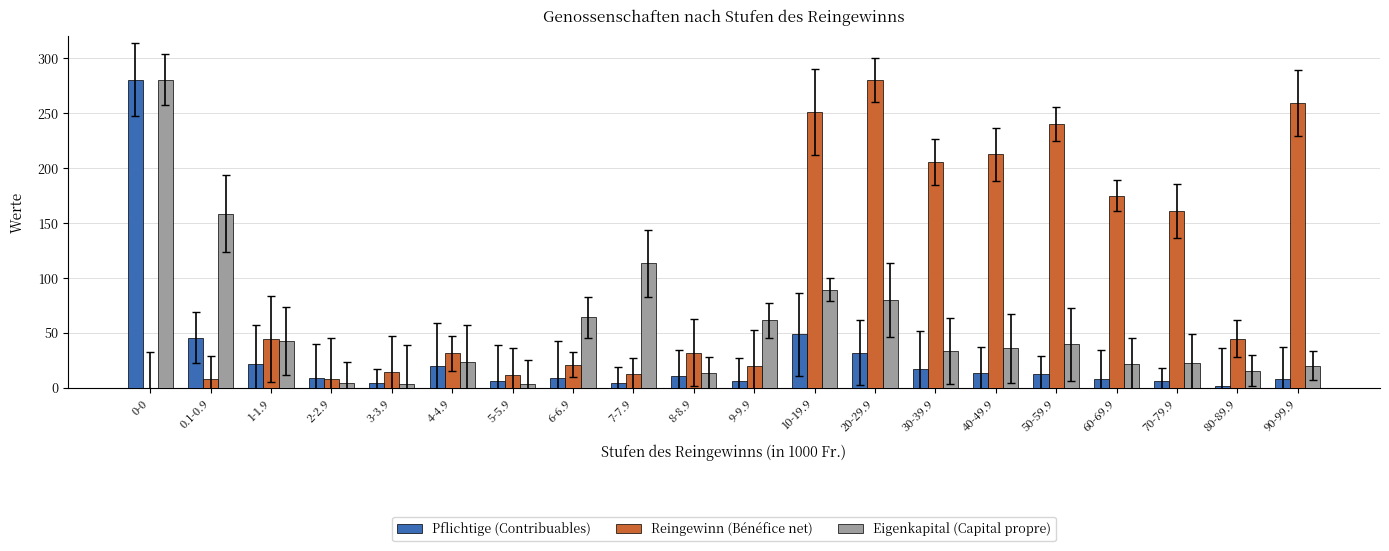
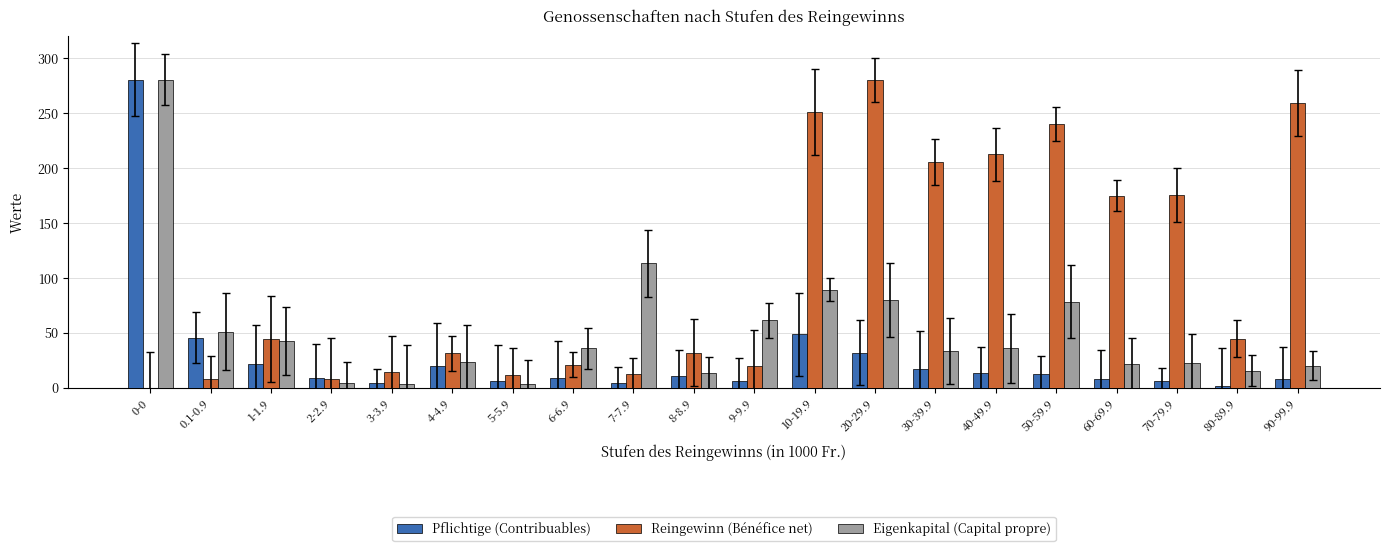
  {
    "Reingewinn (Bénéfice net)": {
      "0-0": 0,
      "0.1-0.9": 8,
      "1-1.9": 44,
      "2-2.9": 8,
      "3-3.9": 14,
      "4-4.9": 31,
      "5-5.9": 12,
      "6-6.9": 21,
      "7-7.9": 12,
      "8-8.9": 32,
      "9-9.9": 20,
      "10-19.9": 251,
      "20-29.9": 280,
      "30-39.9": 206,
      "40-49.9": 212,
      "50-59.9": 240,
      "60-69.9": 175,
-     "70-79.9": 161,
+     "70-79.9": 175,
      "80-89.9": 44,
      "90-99.9": 259
    },
    "Eigenkapital (Capital propre)": {
      "0-0": 280,
-     "0.1-0.9": 158,
+     "0.1-0.9": 51,
      "1-1.9": 42,
      "2-2.9": 4,
      "3-3.9": 4,
      "4-4.9": 23,
      "5-5.9": 4,
-     "6-6.9": 64,
+     "6-6.9": 36,
      "7-7.9": 113,
      "8-8.9": 13,
      "9-9.9": 61,
      "10-19.9": 89,
      "20-29.9": 80,
      "30-39.9": 33,
      "40-49.9": 36,
-     "50-59.9": 39,
+     "50-59.9": 78,
      "60-69.9": 21,
      "70-79.9": 22,
      "80-89.9": 15,
      "90-99.9": 20
    }
  }
